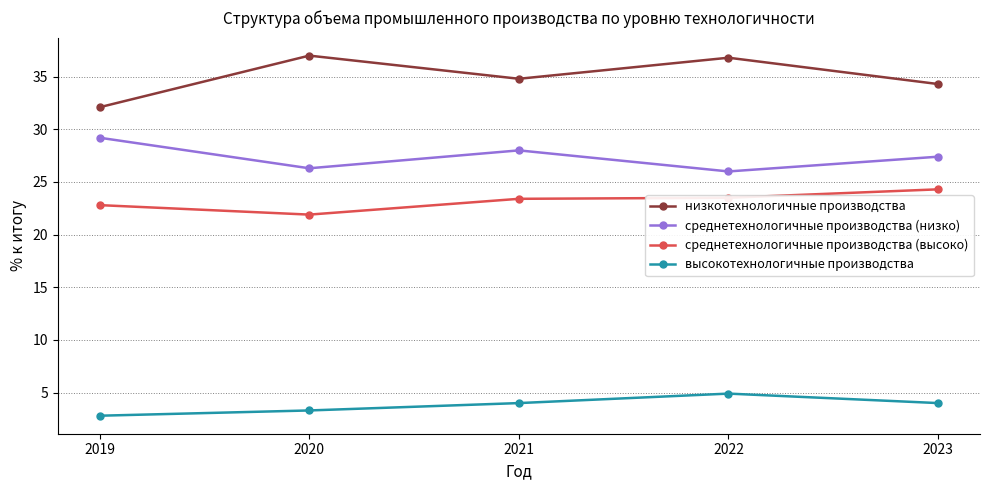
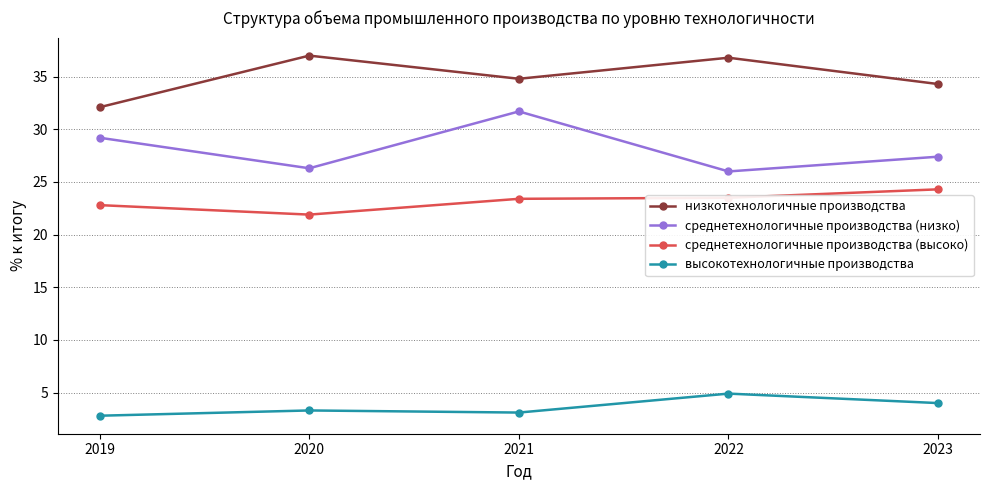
  {
    "низкотехнологичные производства": {
      "2019": 32.1,
      "2020": 37.0,
      "2021": 34.8,
      "2022": 36.8,
      "2023": 34.3
    },
    "среднетехнологичные производства (низко)": {
      "2019": 29.2,
      "2020": 26.3,
-     "2021": 28.0,
+     "2021": 31.7,
      "2022": 26.0,
      "2023": 27.4
    },
    "среднетехнологичные производства (высоко)": {
      "2019": 22.8,
      "2020": 21.9,
      "2021": 23.4,
      "2023": 24.3
    },
    "высокотехнологичные производства": {
      "2019": 2.8,
      "2020": 3.3,
-     "2021": 4.0,
+     "2021": 3.1,
      "2022": 4.9,
      "2023": 4.0
    }
  }
